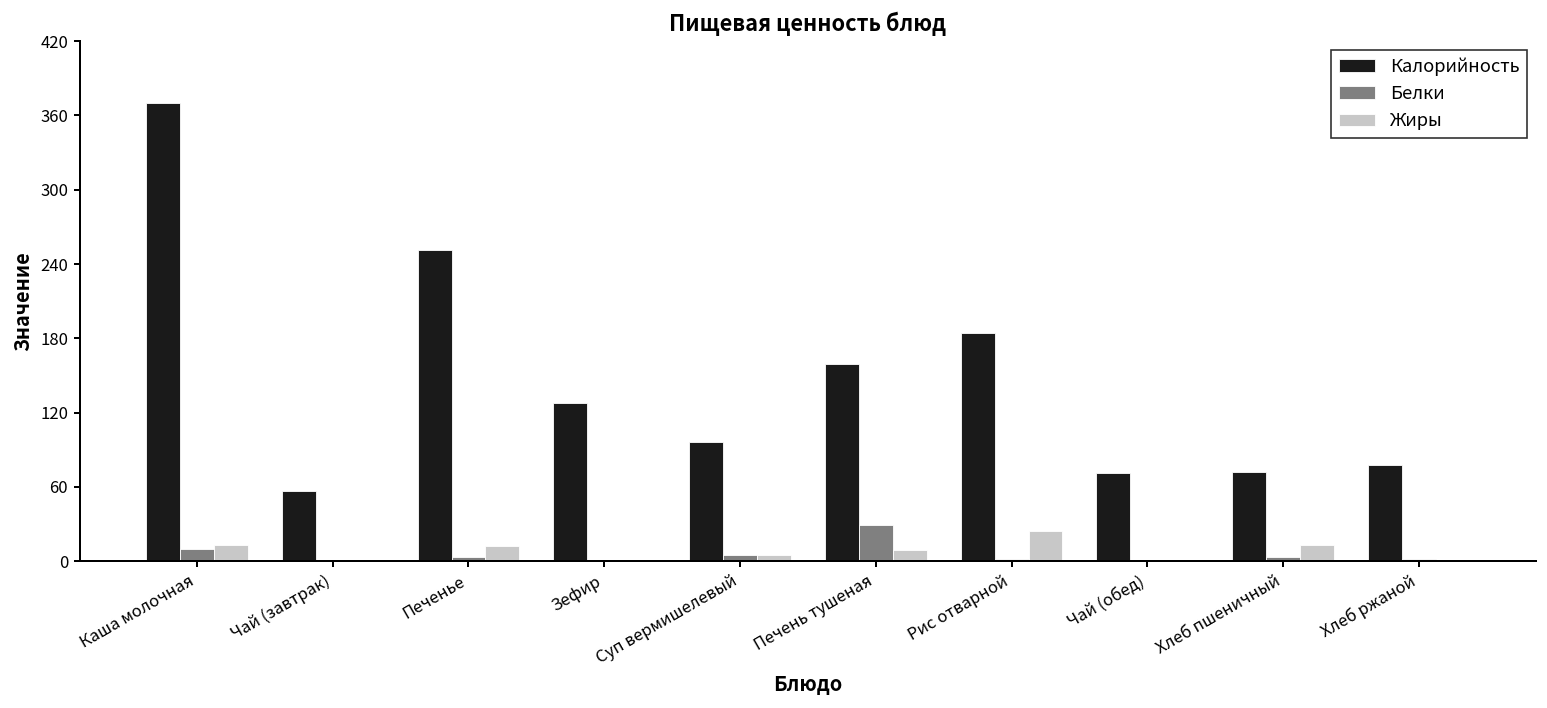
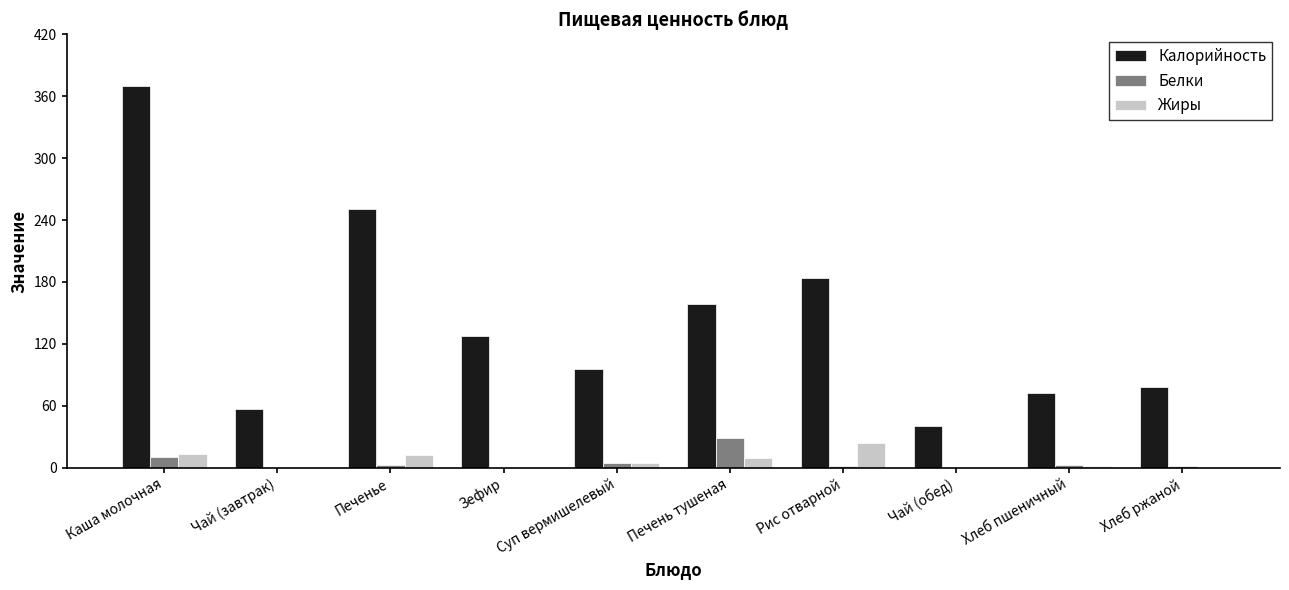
  {
    "Калорийность": {
      "Каша молочная": 370,
      "Чай (завтрак)": 57,
      "Печенье": 251,
      "Зефир": 128,
      "Суп вермишелевый": 96,
      "Печень тушеная": 159,
      "Рис отварной": 184,
-     "Чай (обед)": 71,
+     "Чай (обед)": 40,
      "Хлеб пшеничный": 72,
      "Хлеб ржаной": 78
    },
    "Белки": {
      "Каша молочная": 10,
      "Чай (завтрак)": 0,
      "Печенье": 3,
      "Зефир": 0,
      "Суп вермишелевый": 5,
      "Печень тушеная": 29,
      "Чай (обед)": 0,
      "Хлеб пшеничный": 3
    },
    "Жиры": {
      "Каша молочная": 13,
      "Чай (завтрак)": 0,
      "Печенье": 12,
      "Зефир": 0,
      "Суп вермишелевый": 5,
      "Печень тушеная": 9,
      "Рис отварной": 24,
      "Чай (обед)": 0,
-     "Хлеб пшеничный": 13,
+     "Хлеб пшеничный": 2,
      "Хлеб ржаной": 0
    }
  }
